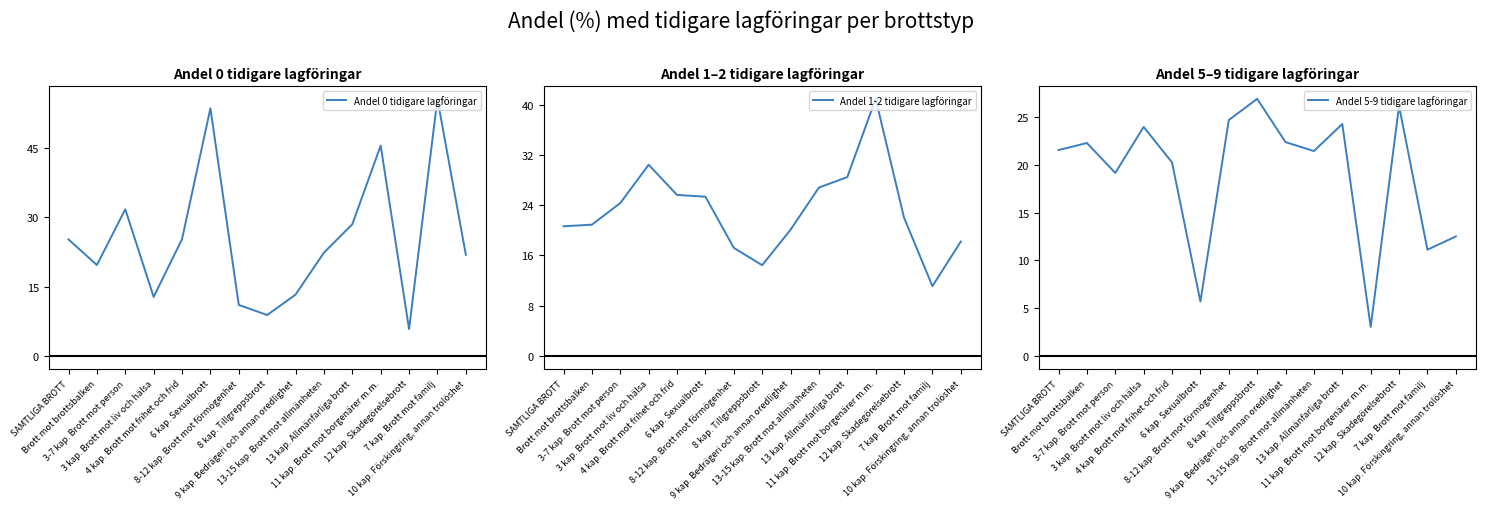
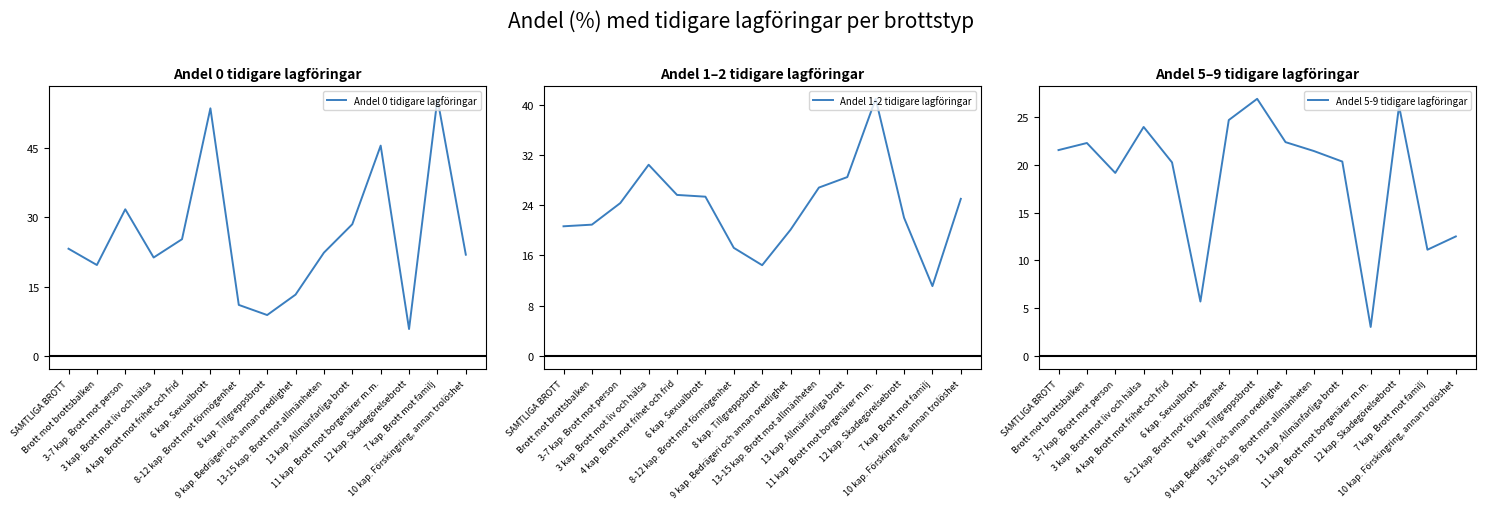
  {
    "Andel 0 tidigare lagföringar": {
-     "SAMTLIGA BROTT": 25,
+     "SAMTLIGA BROTT": 23,
      "Brott mot brottsbalken": 20,
      "3-7 kap. Brott mot person": 32,
-     "3 kap. Brott mot liv och hälsa": 13,
+     "3 kap. Brott mot liv och hälsa": 21,
      "4 kap. Brott mot frihet och frid": 25,
      "6 kap. Sexualbrott": 54,
      "8-12 kap. Brott mot förmögenhet": 11,
      "8 kap. Tillgreppsbrott": 9,
      "9 kap. Bedrägeri och annan oredlighet": 13,
      "13-15 kap. Brott mot allmänheten": 22,
      "13 kap. Allmänfarliga brott": 28,
      "11 kap. Brott mot borgenärer m.m.": 45,
      "12 kap. Skadegörelsebrott": 6,
      "10 kap. Förskingring, annan trolöshet": 22
    },
    "Andel 1–2 tidigare lagföringar": {
      "SAMTLIGA BROTT": 21,
      "Brott mot brottsbalken": 21,
      "3-7 kap. Brott mot person": 24,
      "3 kap. Brott mot liv och hälsa": 30,
      "4 kap. Brott mot frihet och frid": 26,
      "6 kap. Sexualbrott": 25,
      "8-12 kap. Brott mot förmögenhet": 17,
      "8 kap. Tillgreppsbrott": 14,
      "9 kap. Bedrägeri och annan oredlighet": 20,
      "13-15 kap. Brott mot allmänheten": 27,
      "13 kap. Allmänfarliga brott": 28,
      "12 kap. Skadegörelsebrott": 22,
      "7 kap. Brott mot familj": 11,
-     "10 kap. Förskingring, annan trolöshet": 18
+     "10 kap. Förskingring, annan trolöshet": 25
    },
    "Andel 5–9 tidigare lagföringar": {
      "SAMTLIGA BROTT": 22,
      "Brott mot brottsbalken": 22,
      "3-7 kap. Brott mot person": 19,
      "3 kap. Brott mot liv och hälsa": 24,
      "4 kap. Brott mot frihet och frid": 20,
      "6 kap. Sexualbrott": 6,
      "8-12 kap. Brott mot förmögenhet": 25,
      "8 kap. Tillgreppsbrott": 27,
      "9 kap. Bedrägeri och annan oredlighet": 22,
      "13-15 kap. Brott mot allmänheten": 21,
-     "13 kap. Allmänfarliga brott": 24,
+     "13 kap. Allmänfarliga brott": 20,
      "11 kap. Brott mot borgenärer m.m.": 3,
      "7 kap. Brott mot familj": 11,
      "10 kap. Förskingring, annan trolöshet": 13
    }
  }
